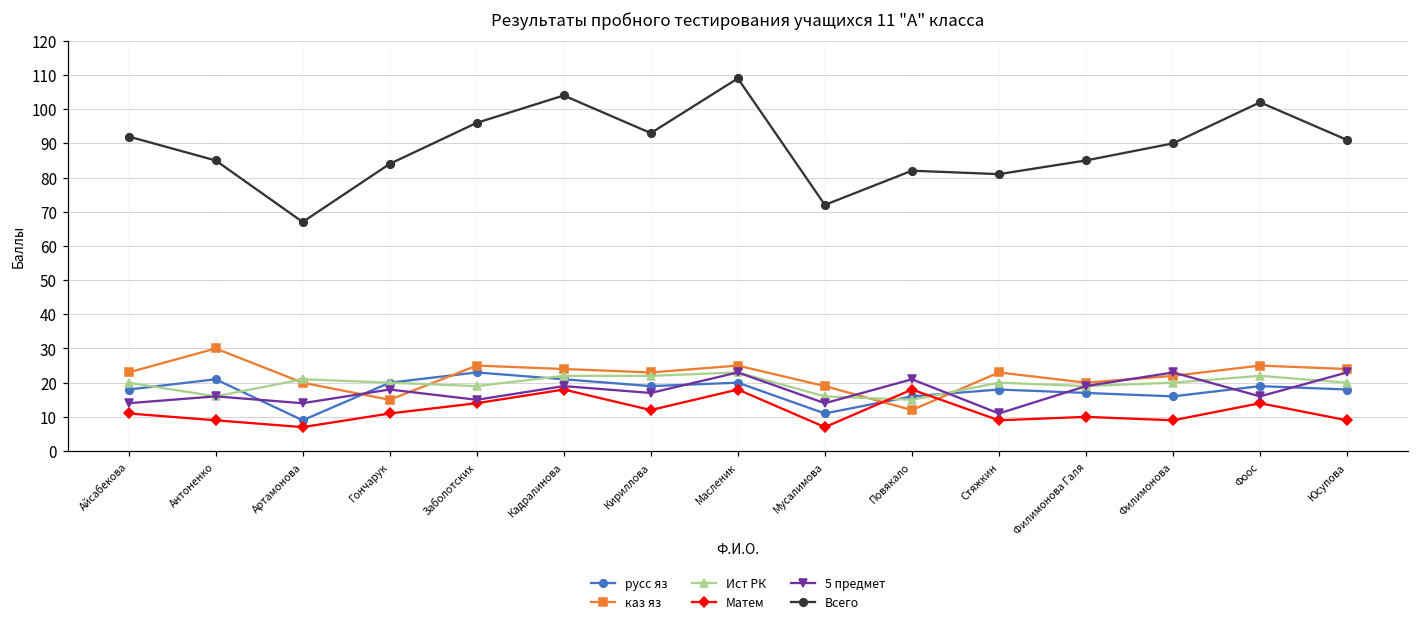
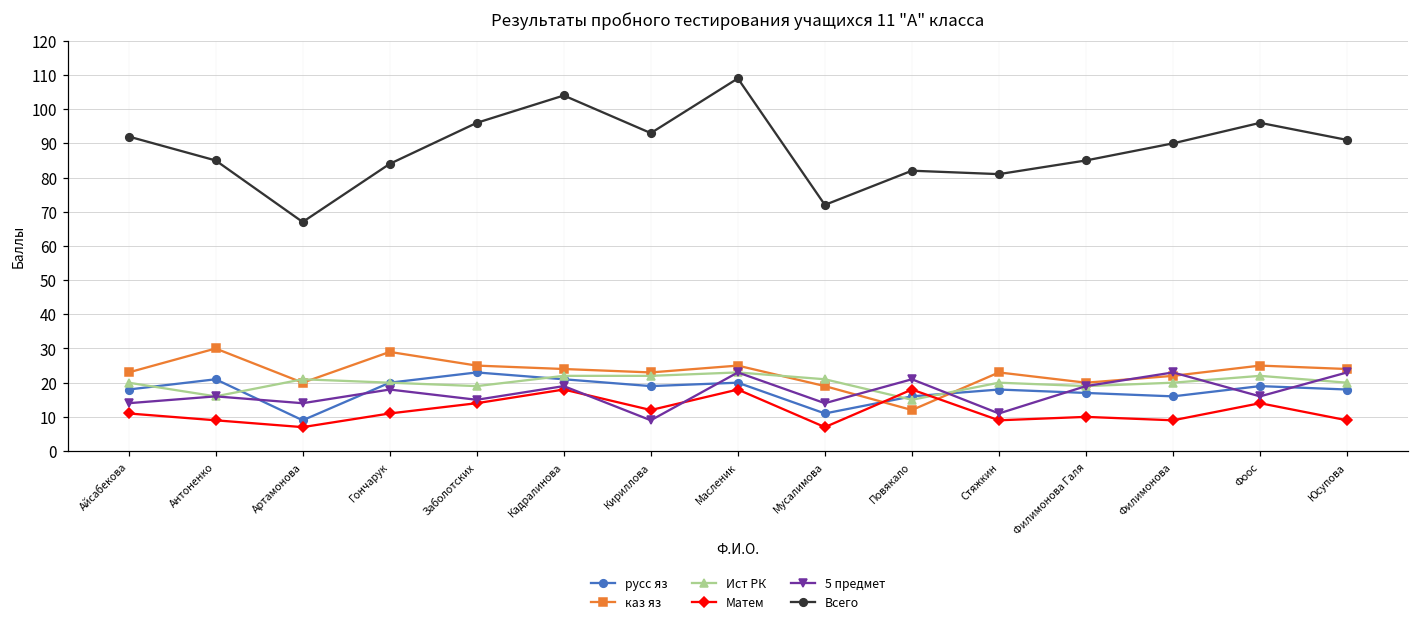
  {
    "русс яз": {
      "Айсабекова": 18,
      "Антоненко": 21,
      "Артамонова": 9,
      "Заболотских": 23,
      "Кадралинова": 21,
      "Кириллова": 19,
      "Масленик": 20,
      "Мусалимова": 11,
      "Повякало": 16,
      "Стяжкин": 18,
      "Филимонова Галя": 17,
      "Филимонова": 16,
      "Фоос": 19,
      "Юсупова": 18
    },
    "каз яз": {
      "Айсабекова": 23,
      "Антоненко": 30,
      "Артамонова": 20,
-     "Гончарук": 15,
+     "Гончарук": 29,
      "Заболотских": 25,
      "Кадралинова": 24,
      "Кириллова": 23,
      "Масленик": 25,
      "Мусалимова": 19,
      "Повякало": 12,
      "Стяжкин": 23,
      "Филимонова Галя": 20,
      "Филимонова": 22,
      "Фоос": 25,
      "Юсупова": 24
    },
    "Ист РК": {
      "Айсабекова": 20,
      "Артамонова": 21,
      "Заболотских": 19,
      "Кадралинова": 22,
      "Кириллова": 22,
-     "Мусалимова": 16,
+     "Мусалимова": 21,
      "Повякало": 15,
      "Стяжкин": 20,
      "Филимонова": 20,
      "Фоос": 22,
      "Юсупова": 20
    },
    "Матем": {
      "Айсабекова": 11,
      "Антоненко": 9,
      "Артамонова": 7,
      "Гончарук": 11,
      "Заболотских": 14,
      "Кадралинова": 18,
      "Кириллова": 12,
      "Масленик": 18,
      "Мусалимова": 7,
      "Повякало": 18,
      "Стяжкин": 9,
      "Филимонова Галя": 10,
      "Филимонова": 9,
      "Фоос": 14,
      "Юсупова": 9
    },
    "5 предмет": {
      "Айсабекова": 14,
      "Артамонова": 14,
      "Гончарук": 18,
      "Заболотских": 15,
      "Кадралинова": 19,
-     "Кириллова": 17,
+     "Кириллова": 9,
      "Мусалимова": 14,
      "Повякало": 21,
      "Стяжкин": 11,
      "Филимонова": 23,
      "Фоос": 16,
      "Юсупова": 23
    },
    "Всего": {
      "Айсабекова": 92,
      "Антоненко": 85,
      "Артамонова": 67,
      "Гончарук": 84,
      "Заболотских": 96,
      "Кадралинова": 104,
      "Кириллова": 93,
      "Масленик": 109,
      "Мусалимова": 72,
      "Повякало": 82,
      "Стяжкин": 81,
      "Филимонова Галя": 85,
      "Филимонова": 90,
-     "Фоос": 102,
+     "Фоос": 96,
      "Юсупова": 91
    }
  }
